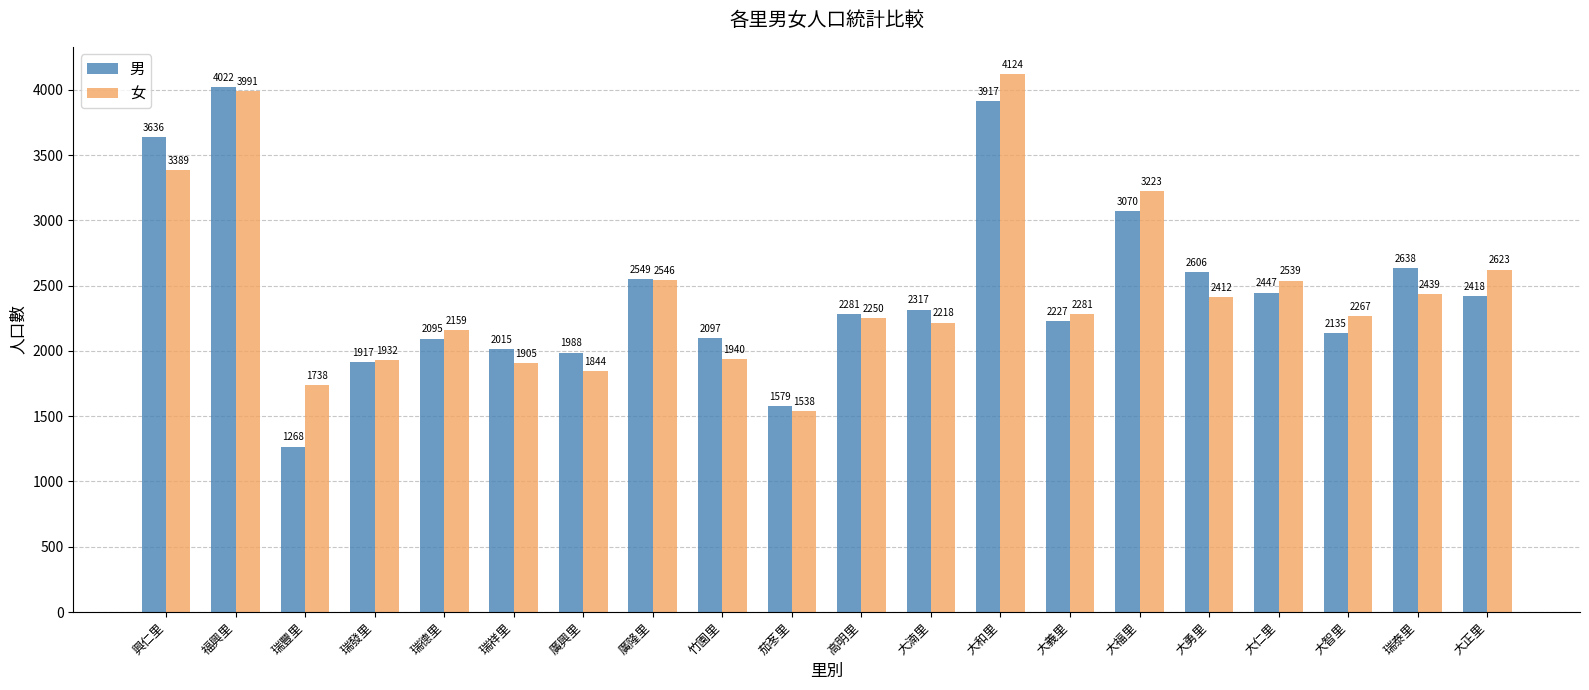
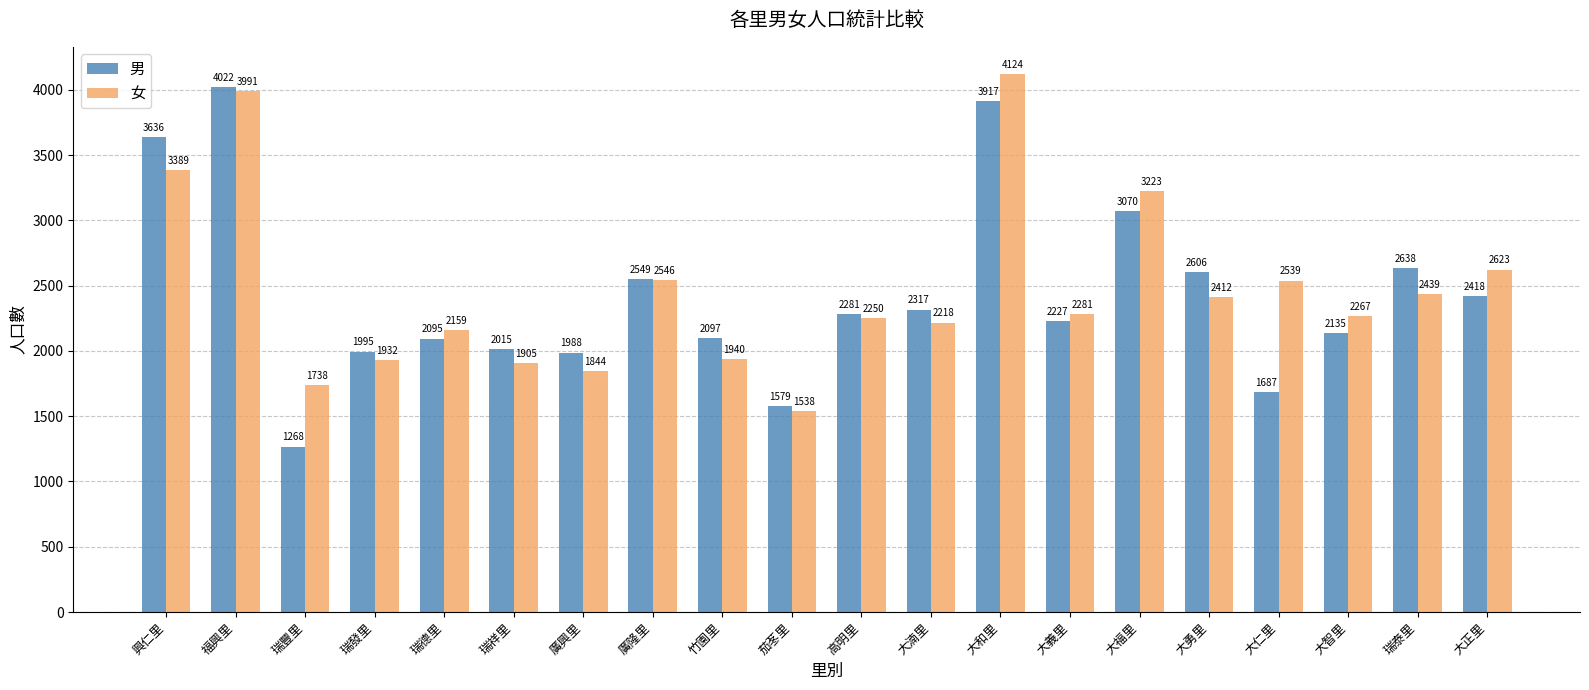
  {
    "男": {
      "興仁里": 3636,
      "福興里": 4022,
      "瑞豐里": 1268,
-     "瑞發里": 1917,
+     "瑞發里": 1995,
      "瑞德里": 2095,
      "瑞祥里": 2015,
      "廣興里": 1988,
      "廣隆里": 2549,
      "竹園里": 2097,
      "茄苳里": 1579,
      "高明里": 2281,
      "大湳里": 2317,
      "大和里": 3917,
      "大義里": 2227,
      "大福里": 3070,
      "大勇里": 2606,
-     "大仁里": 2447,
+     "大仁里": 1687,
      "大智里": 2135,
      "瑞泰里": 2638,
      "大正里": 2418
    },
    "女": {
      "興仁里": 3389,
      "福興里": 3991,
      "瑞豐里": 1738,
      "瑞發里": 1932,
      "瑞德里": 2159,
      "瑞祥里": 1905,
      "廣興里": 1844,
      "廣隆里": 2546,
      "竹園里": 1940,
      "茄苳里": 1538,
      "高明里": 2250,
      "大湳里": 2218,
      "大和里": 4124,
      "大義里": 2281,
      "大福里": 3223,
      "大勇里": 2412,
      "大仁里": 2539,
      "大智里": 2267,
      "瑞泰里": 2439,
      "大正里": 2623
    }
  }
